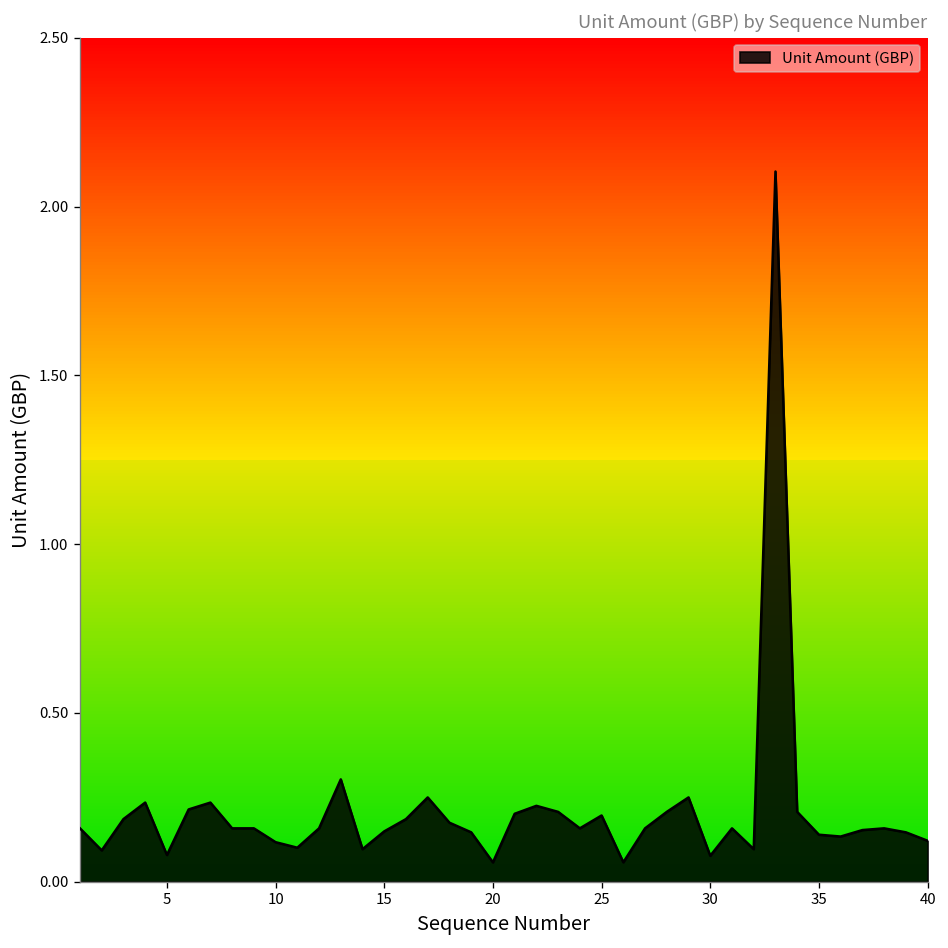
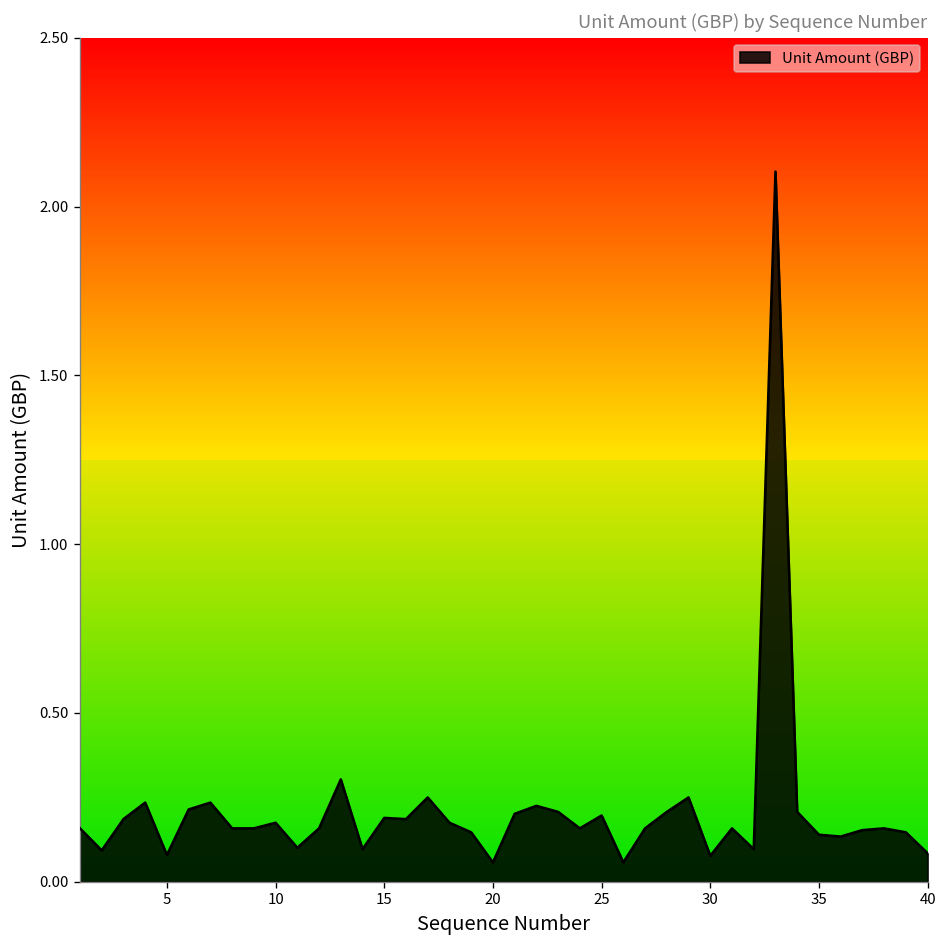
  {
    "5": 0.08,
-   "10": 0.12,
-   "15": 0.15,
+   "10": 0.17,
+   "15": 0.19,
    "20": 0.06,
    "25": 0.20,
    "30": 0.08,
    "35": 0.14,
-   "40": 0.12
+   "40": 0.08
  }
